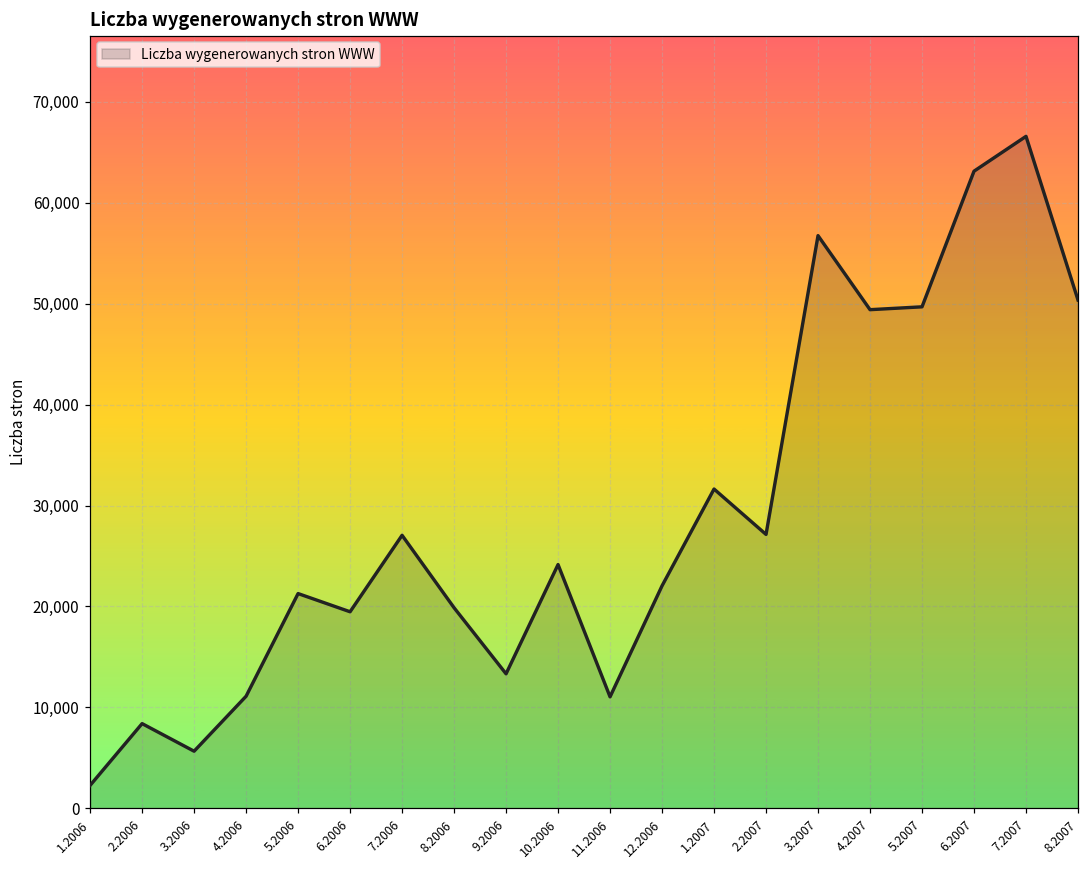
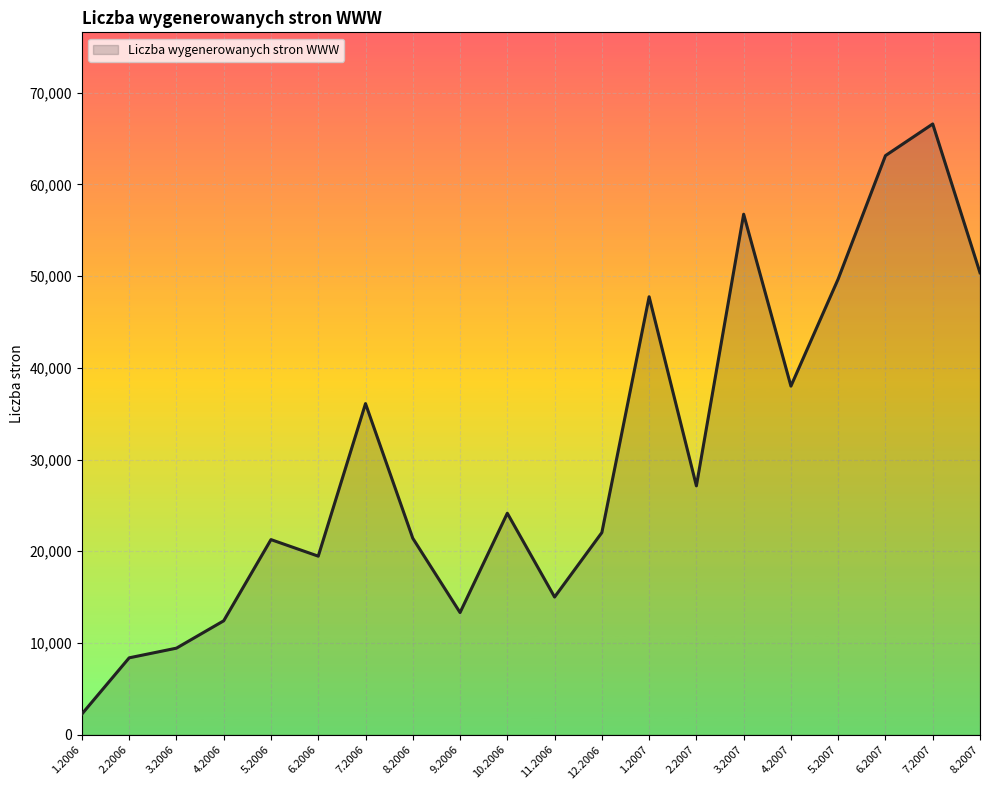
  {
    "1.2006": "2,000",
    "2.2006": "8,000",
-   "3.2006": "6,000",
-   "4.2006": "11,000",
+   "3.2006": "9,000",
+   "4.2006": "12,000",
    "5.2006": "21,000",
    "6.2006": "19,000",
-   "7.2006": "27,000",
-   "8.2006": "20,000",
+   "7.2006": "36,000",
+   "8.2006": "21,000",
    "9.2006": "13,000",
    "10.2006": "24,000",
-   "11.2006": "11,000",
+   "11.2006": "15,000",
    "12.2006": "22,000",
-   "1.2007": "32,000",
+   "1.2007": "48,000",
    "2.2007": "27,000",
    "3.2007": "57,000",
-   "4.2007": "49,000",
+   "4.2007": "38,000",
    "5.2007": "50,000",
    "6.2007": "63,000",
    "7.2007": "67,000",
    "8.2007": "50,000"
  }
